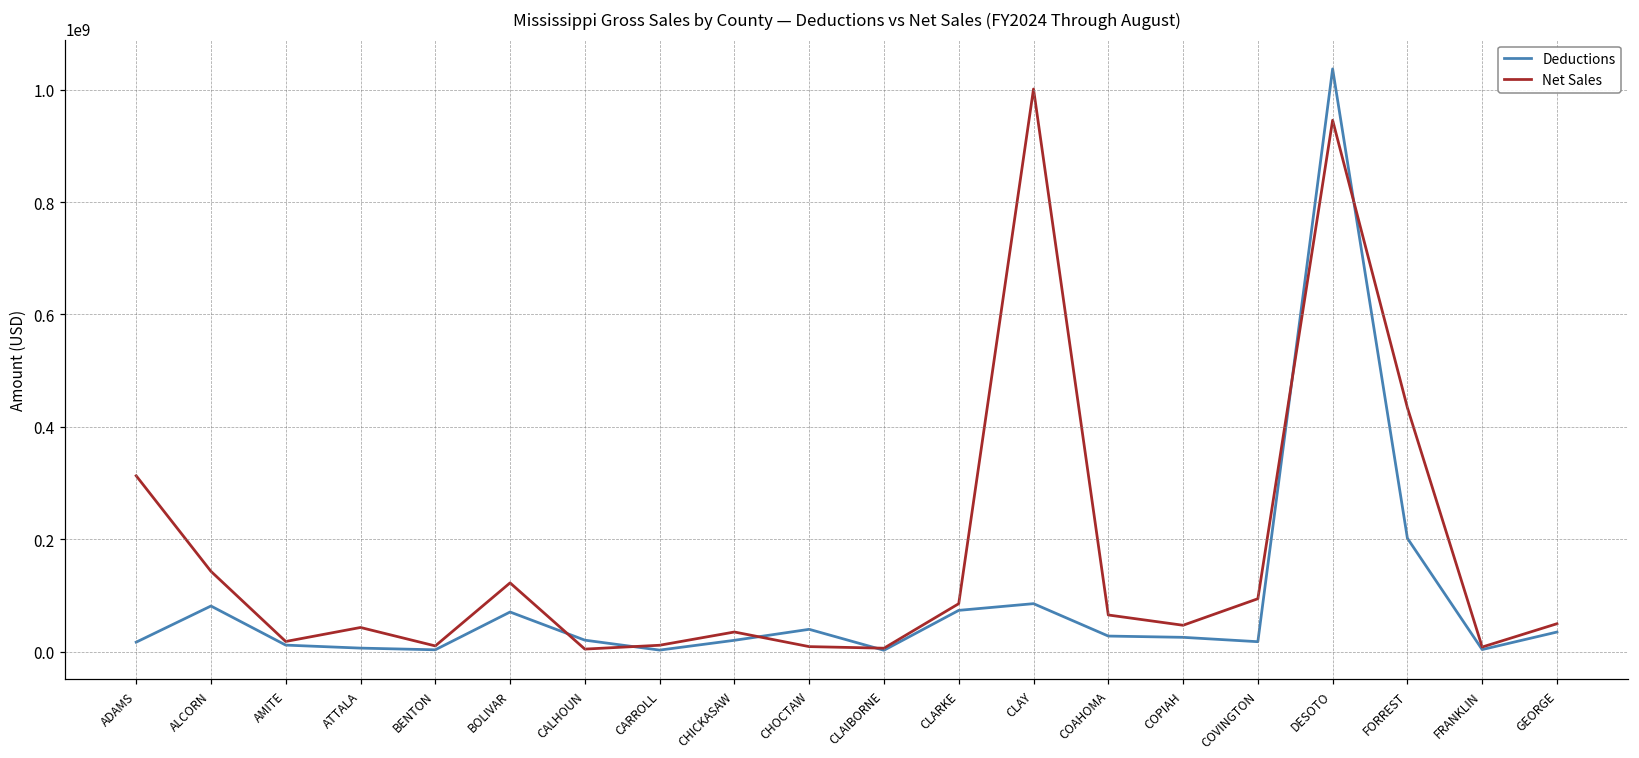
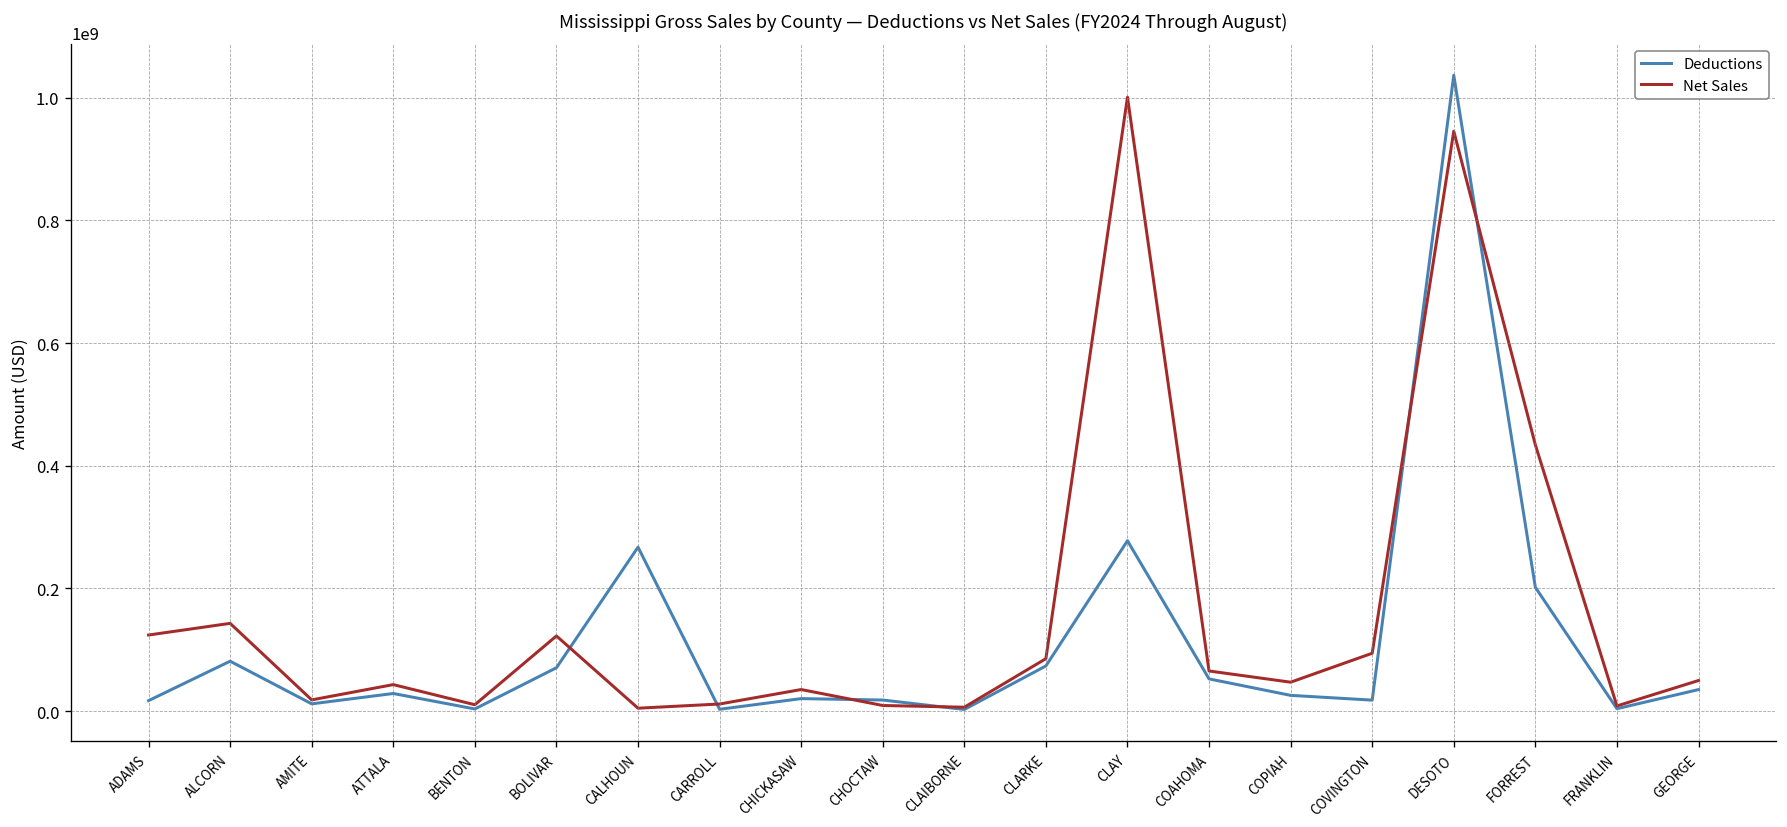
  {
    "Deductions": {
      "ADAMS": 20000000,
      "ALCORN": 80000000,
      "AMITE": 10000000,
-     "ATTALA": 10000000,
+     "ATTALA": 30000000,
      "BENTON": 0,
      "BOLIVAR": 70000000,
-     "CALHOUN": 20000000,
+     "CALHOUN": 270000000,
      "CARROLL": 0,
      "CHICKASAW": 20000000,
-     "CHOCTAW": 40000000,
+     "CHOCTAW": 20000000,
      "CLARKE": 70000000,
-     "CLAY": 90000000,
-     "COAHOMA": 30000000,
+     "CLAY": 280000000,
+     "COAHOMA": 50000000,
      "COPIAH": 30000000,
      "COVINGTON": 20000000,
      "DESOTO": 1040000000,
      "FORREST": 200000000,
      "GEORGE": 40000000
    },
    "Net Sales": {
-     "ADAMS": 310000000,
+     "ADAMS": 120000000,
      "ALCORN": 140000000,
      "AMITE": 20000000,
      "ATTALA": 40000000,
      "BENTON": 10000000,
      "BOLIVAR": 120000000,
      "CALHOUN": 0,
      "CARROLL": 10000000,
      "CHICKASAW": 40000000,
      "CHOCTAW": 10000000,
      "CLARKE": 90000000,
      "CLAY": 1000000000,
      "COAHOMA": 70000000,
      "COPIAH": 50000000,
      "COVINGTON": 90000000,
      "DESOTO": 950000000,
      "FORREST": 430000000,
      "GEORGE": 50000000
    }
  }
